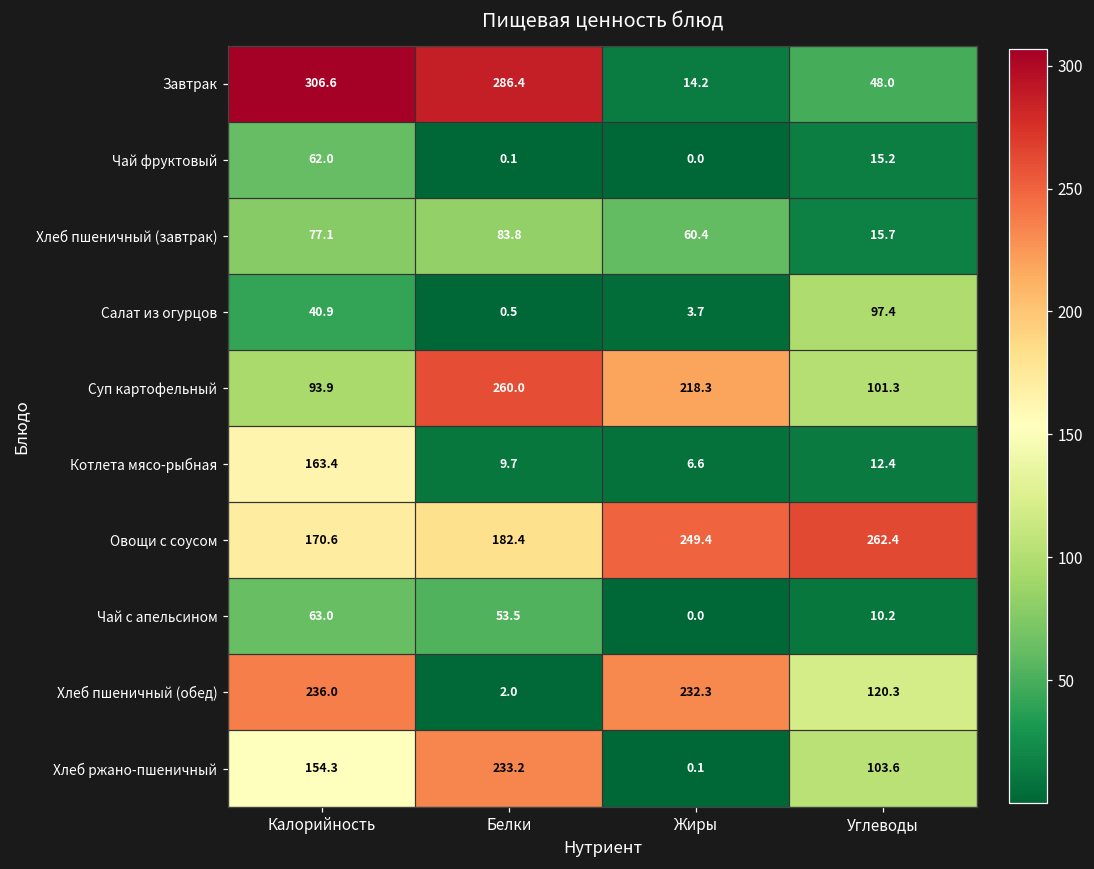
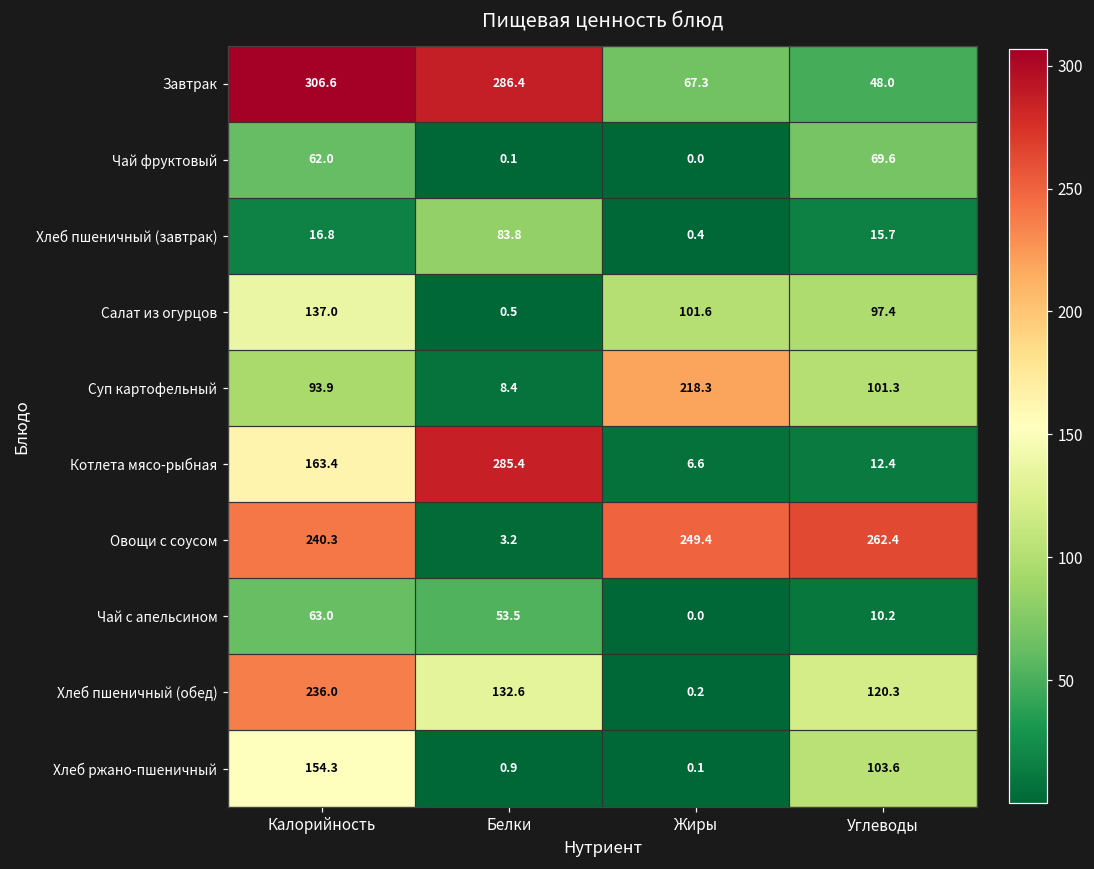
  {
    "Завтрак": {
      "Калорийность": 306.6,
      "Белки": 286.4,
-     "Жиры": 14.2,
+     "Жиры": 67.3,
      "Углеводы": 48.0
    },
    "Чай фруктовый": {
      "Калорийность": 62.0,
      "Белки": 0.1,
      "Жиры": 0.0,
-     "Углеводы": 15.2
+     "Углеводы": 69.6
    },
    "Хлеб пшеничный (завтрак)": {
-     "Калорийность": 77.1,
+     "Калорийность": 16.8,
      "Белки": 83.8,
-     "Жиры": 60.4,
+     "Жиры": 0.4,
      "Углеводы": 15.7
    },
    "Салат из огурцов": {
-     "Калорийность": 40.9,
+     "Калорийность": 137.0,
      "Белки": 0.5,
-     "Жиры": 3.7,
+     "Жиры": 101.6,
      "Углеводы": 97.4
    },
    "Суп картофельный": {
      "Калорийность": 93.9,
-     "Белки": 260.0,
+     "Белки": 8.4,
      "Жиры": 218.3,
      "Углеводы": 101.3
    },
    "Котлета мясо-рыбная": {
      "Калорийность": 163.4,
-     "Белки": 9.7,
+     "Белки": 285.4,
      "Жиры": 6.6,
      "Углеводы": 12.4
    },
    "Овощи с соусом": {
-     "Калорийность": 170.6,
-     "Белки": 182.4,
+     "Калорийность": 240.3,
+     "Белки": 3.2,
      "Жиры": 249.4,
      "Углеводы": 262.4
    },
    "Чай с апельсином": {
      "Калорийность": 63.0,
      "Белки": 53.5,
      "Жиры": 0.0,
      "Углеводы": 10.2
    },
    "Хлеб пшеничный (обед)": {
      "Калорийность": 236.0,
-     "Белки": 2.0,
-     "Жиры": 232.3,
+     "Белки": 132.6,
+     "Жиры": 0.2,
      "Углеводы": 120.3
    },
    "Хлеб ржано-пшеничный": {
      "Калорийность": 154.3,
-     "Белки": 233.2,
+     "Белки": 0.9,
      "Жиры": 0.1,
      "Углеводы": 103.6
    }
  }
